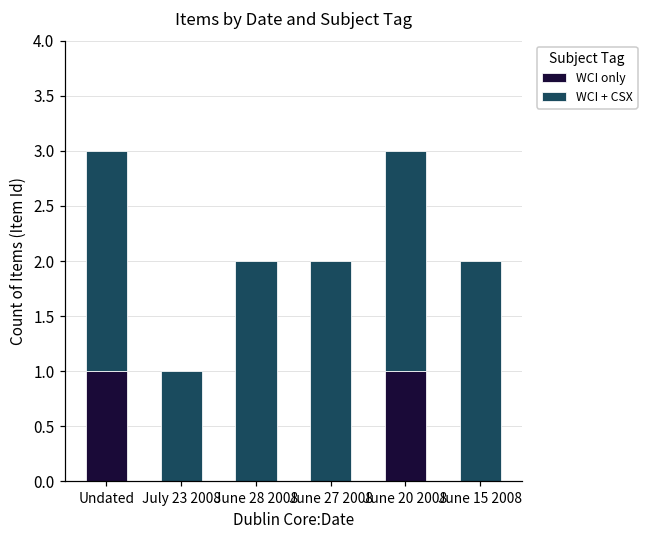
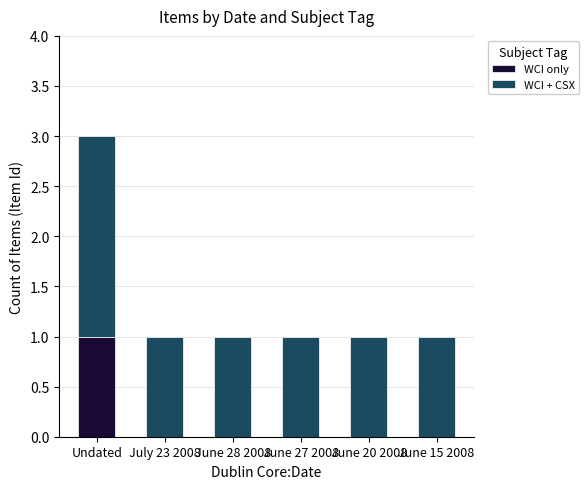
  {
    "WCI only": {
      "Undated": 1,
      "July 23 2008": 0,
      "June 28 2008": 0,
      "June 27 2008": 0,
-     "June 20 2008": 1,
+     "June 20 2008": 0,
      "June 15 2008": 0
    },
    "WCI + CSX": {
      "Undated": 2,
      "July 23 2008": 1,
-     "June 28 2008": 2,
-     "June 27 2008": 2,
-     "June 20 2008": 2,
-     "June 15 2008": 2
+     "June 28 2008": 1,
+     "June 27 2008": 1,
+     "June 20 2008": 1,
+     "June 15 2008": 1
    }
  }
